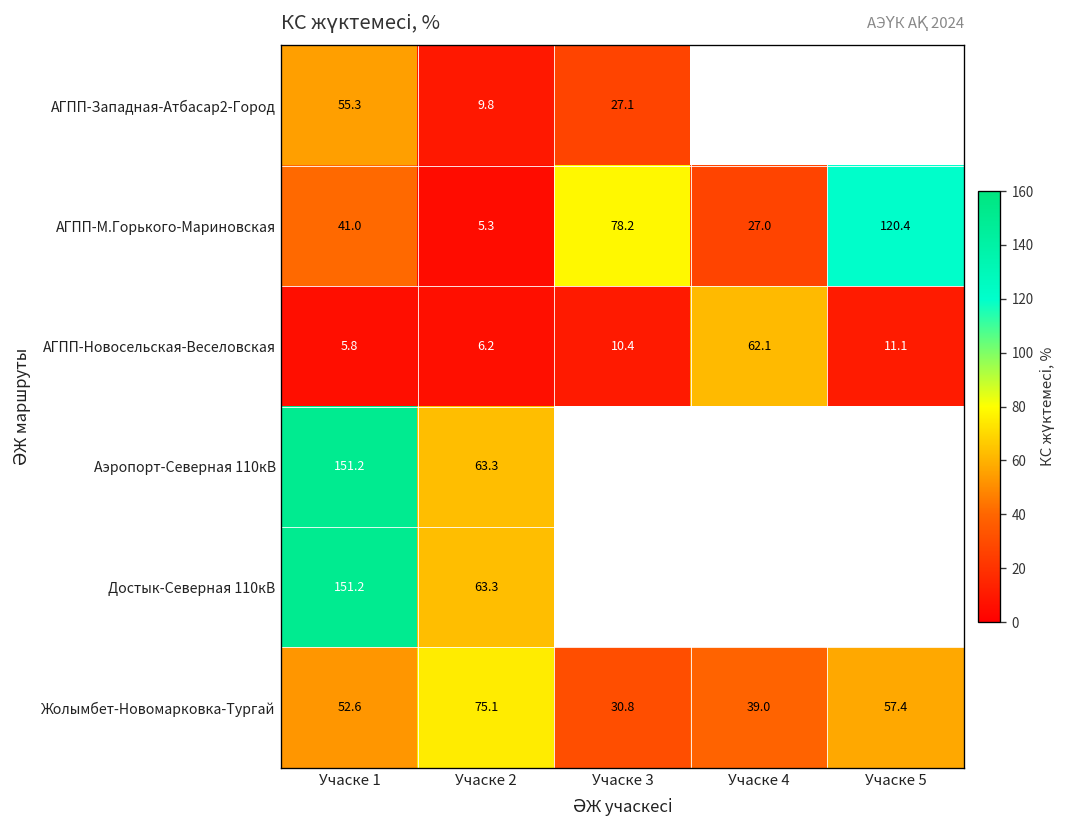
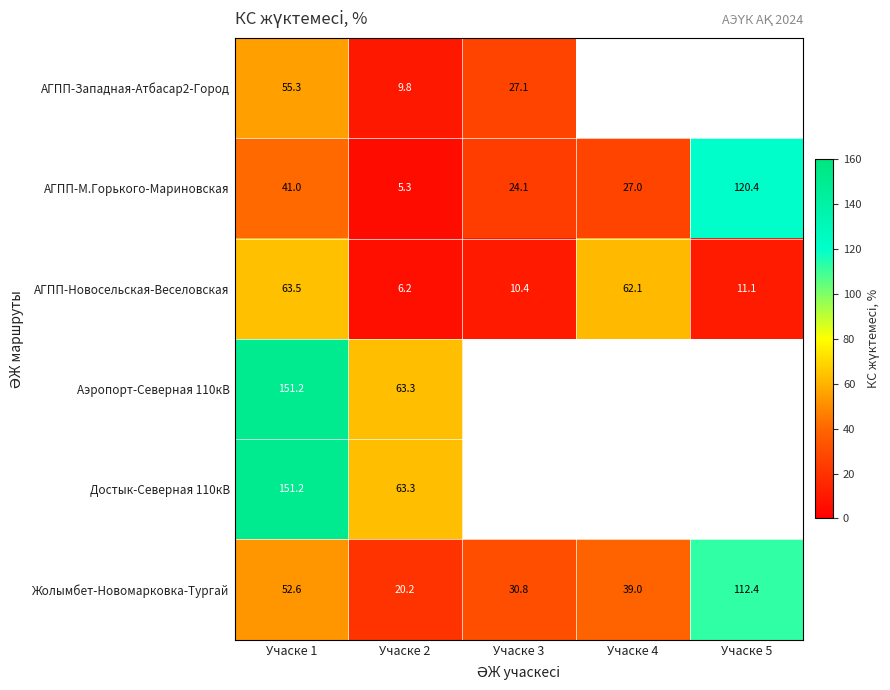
  {
    "АГПП-Западная-Атбасар2-Город": {
      "Учаске 1": 55.3,
      "Учаске 2": 9.8,
      "Учаске 3": 27.1
    },
    "АГПП-М.Горького-Мариновская": {
      "Учаске 1": 41.0,
      "Учаске 2": 5.3,
-     "Учаске 3": 78.2,
+     "Учаске 3": 24.1,
      "Учаске 4": 27.0,
      "Учаске 5": 120.4
    },
    "АГПП-Новосельская-Веселовская": {
-     "Учаске 1": 5.8,
+     "Учаске 1": 63.5,
      "Учаске 2": 6.2,
      "Учаске 3": 10.4,
      "Учаске 4": 62.1,
      "Учаске 5": 11.1
    },
    "Аэропорт-Северная 110кВ": {
      "Учаске 1": 151.2,
      "Учаске 2": 63.3
    },
    "Достык-Северная 110кВ": {
      "Учаске 1": 151.2,
      "Учаске 2": 63.3
    },
    "Жолымбет-Новомарковка-Тургай": {
      "Учаске 1": 52.6,
-     "Учаске 2": 75.1,
+     "Учаске 2": 20.2,
      "Учаске 3": 30.8,
      "Учаске 4": 39.0,
-     "Учаске 5": 57.4
+     "Учаске 5": 112.4
    }
  }
